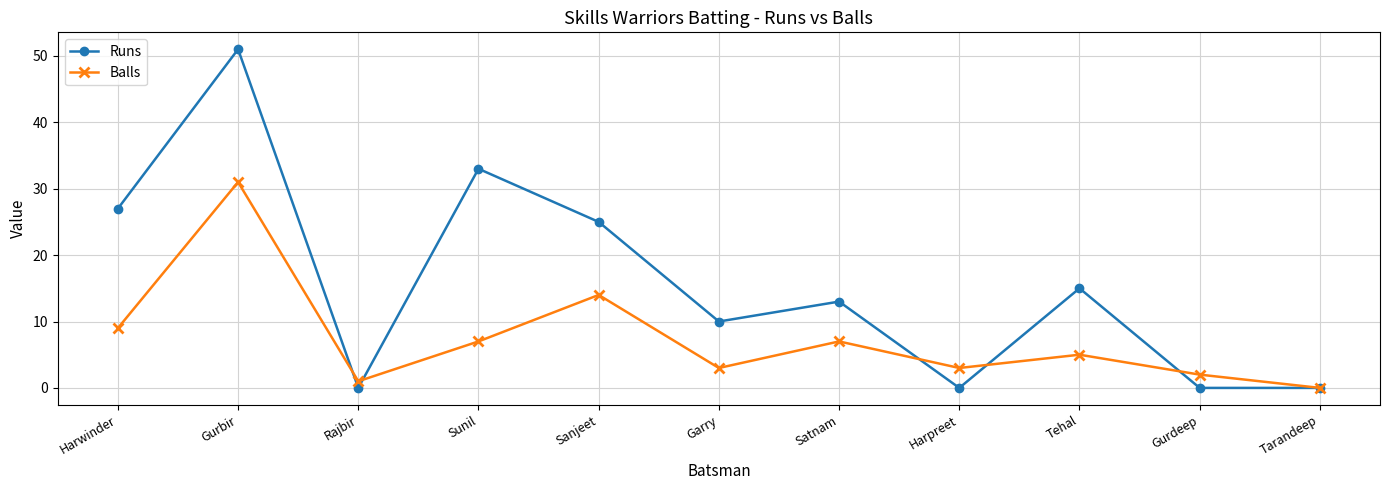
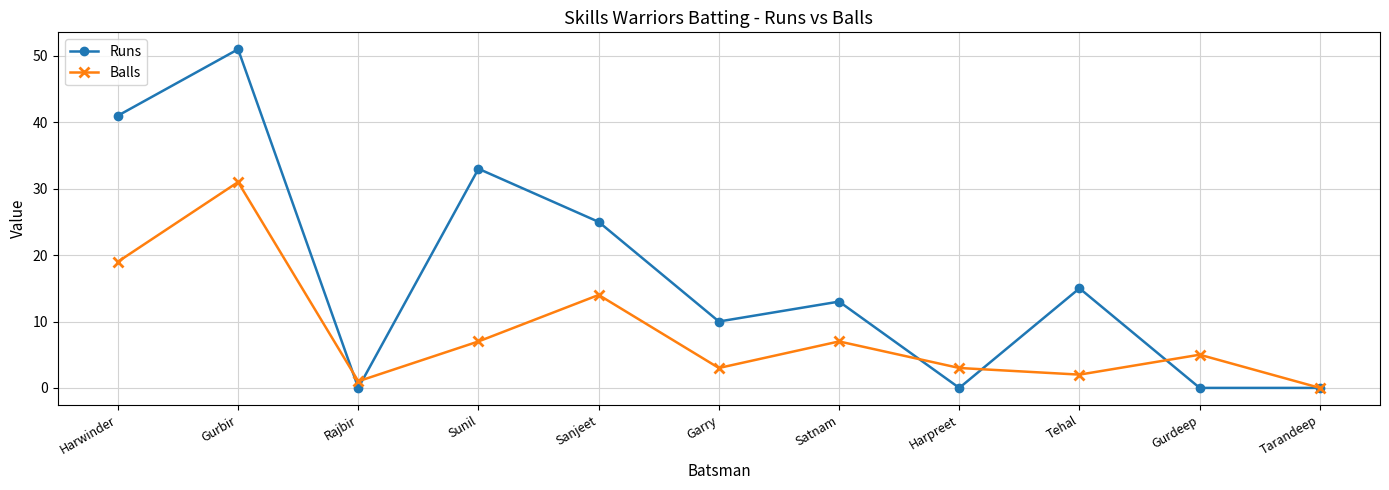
  {
    "Runs": {
-     "Harwinder": 27,
+     "Harwinder": 41,
      "Gurbir": 51,
      "Rajbir": 0,
      "Sunil": 33,
      "Sanjeet": 25,
      "Garry": 10,
      "Satnam": 13,
      "Harpreet": 0,
      "Tehal": 15,
      "Gurdeep": 0
    },
    "Balls": {
-     "Harwinder": 9,
+     "Harwinder": 19,
      "Gurbir": 31,
      "Rajbir": 1,
      "Sunil": 7,
      "Sanjeet": 14,
      "Garry": 3,
      "Satnam": 7,
      "Harpreet": 3,
-     "Tehal": 5,
-     "Gurdeep": 2
+     "Tehal": 2,
+     "Gurdeep": 5
    }
  }
